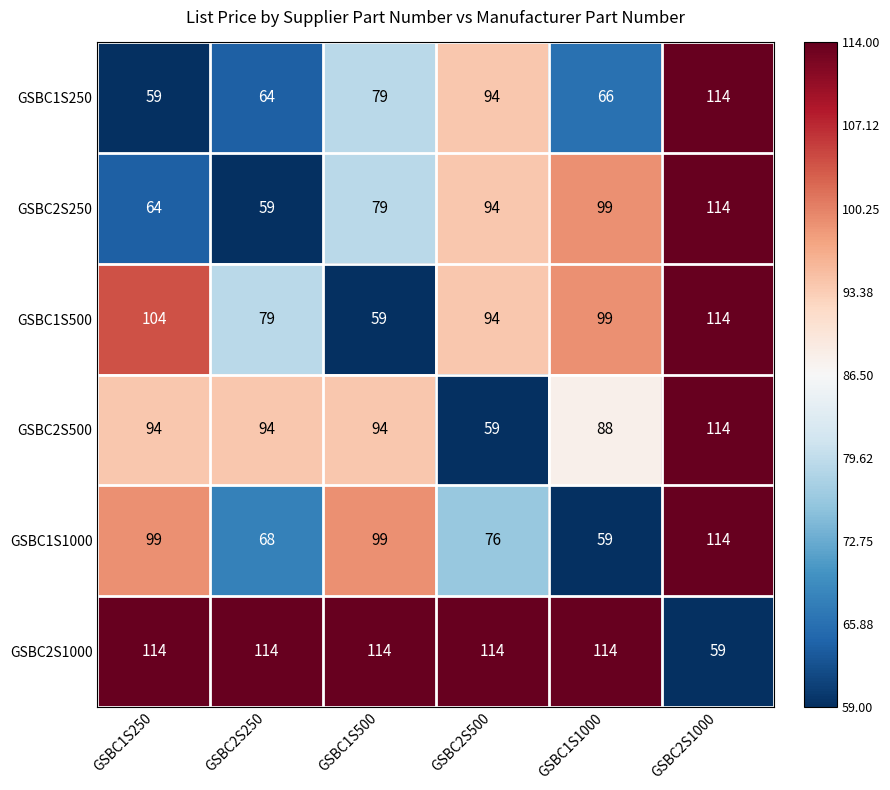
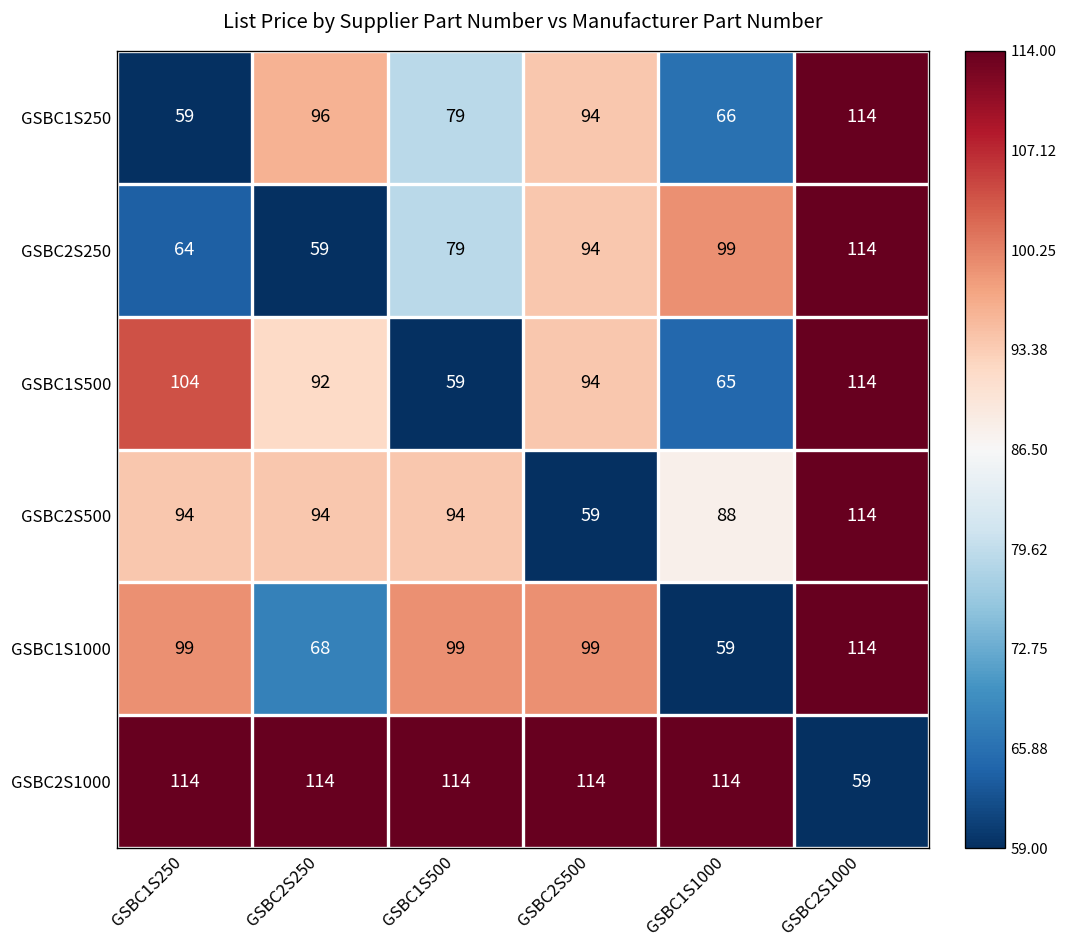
  {
    "GSBC1S250": {
      "GSBC1S250": 59,
-     "GSBC2S250": 64,
+     "GSBC2S250": 96,
      "GSBC1S500": 79,
      "GSBC2S500": 94,
      "GSBC1S1000": 66,
      "GSBC2S1000": 114
    },
    "GSBC2S250": {
      "GSBC1S250": 64,
      "GSBC2S250": 59,
      "GSBC1S500": 79,
      "GSBC2S500": 94,
      "GSBC1S1000": 99,
      "GSBC2S1000": 114
    },
    "GSBC1S500": {
      "GSBC1S250": 104,
-     "GSBC2S250": 79,
+     "GSBC2S250": 92,
      "GSBC1S500": 59,
      "GSBC2S500": 94,
-     "GSBC1S1000": 99,
+     "GSBC1S1000": 65,
      "GSBC2S1000": 114
    },
    "GSBC2S500": {
      "GSBC1S250": 94,
      "GSBC2S250": 94,
      "GSBC1S500": 94,
      "GSBC2S500": 59,
      "GSBC1S1000": 88,
      "GSBC2S1000": 114
    },
    "GSBC1S1000": {
      "GSBC1S250": 99,
      "GSBC2S250": 68,
      "GSBC1S500": 99,
-     "GSBC2S500": 76,
+     "GSBC2S500": 99,
      "GSBC1S1000": 59,
      "GSBC2S1000": 114
    },
    "GSBC2S1000": {
      "GSBC1S250": 114,
      "GSBC2S250": 114,
      "GSBC1S500": 114,
      "GSBC2S500": 114,
      "GSBC1S1000": 114,
      "GSBC2S1000": 59
    }
  }
